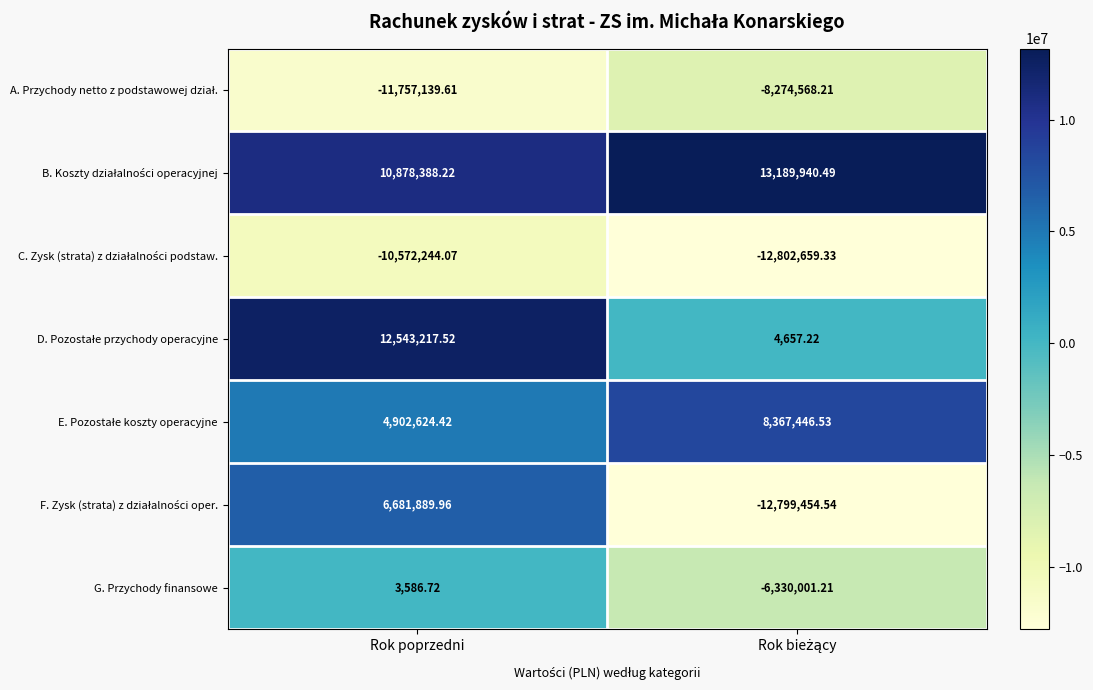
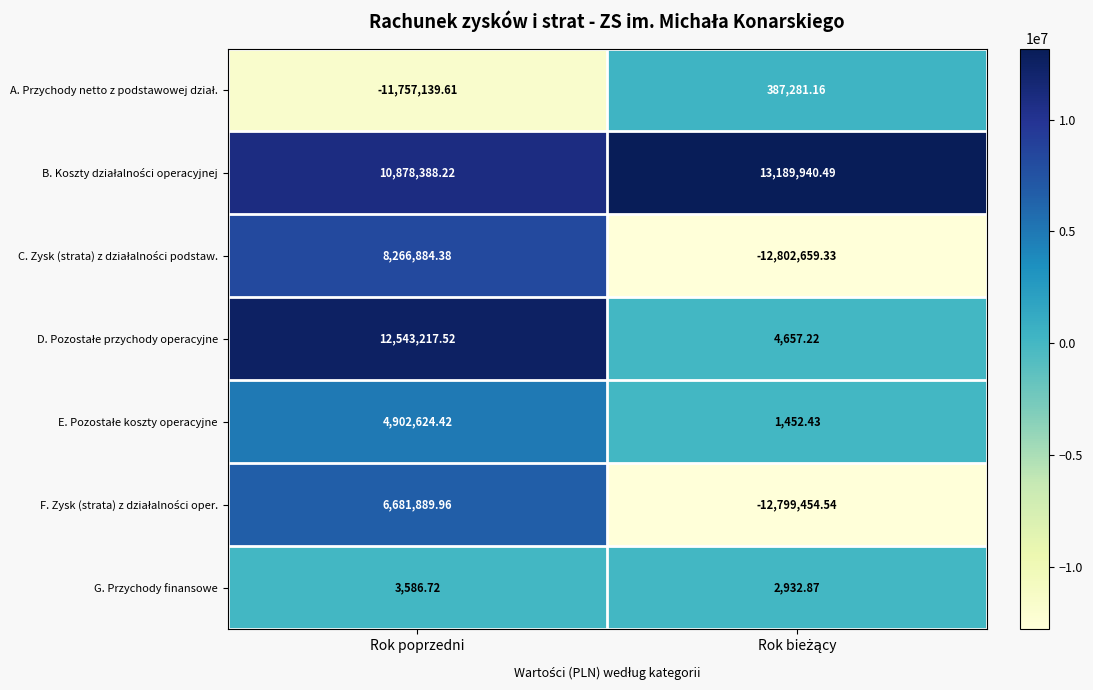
  {
    "A. Przychody netto z podstawowej dział.": {
      "Rok poprzedni": "-11,757,139.61",
-     "Rok bieżący": "-8,274,568.21"
+     "Rok bieżący": "387,281.16"
    },
    "B. Koszty działalności operacyjnej": {
      "Rok poprzedni": "10,878,388.22",
      "Rok bieżący": "13,189,940.49"
    },
    "C. Zysk (strata) z działalności podstaw.": {
-     "Rok poprzedni": "-10,572,244.07",
+     "Rok poprzedni": "8,266,884.38",
      "Rok bieżący": "-12,802,659.33"
    },
    "D. Pozostałe przychody operacyjne": {
      "Rok poprzedni": "12,543,217.52",
      "Rok bieżący": "4,657.22"
    },
    "E. Pozostałe koszty operacyjne": {
      "Rok poprzedni": "4,902,624.42",
-     "Rok bieżący": "8,367,446.53"
+     "Rok bieżący": "1,452.43"
    },
    "F. Zysk (strata) z działalności oper.": {
      "Rok poprzedni": "6,681,889.96",
      "Rok bieżący": "-12,799,454.54"
    },
    "G. Przychody finansowe": {
      "Rok poprzedni": "3,586.72",
-     "Rok bieżący": "-6,330,001.21"
+     "Rok bieżący": "2,932.87"
    }
  }
